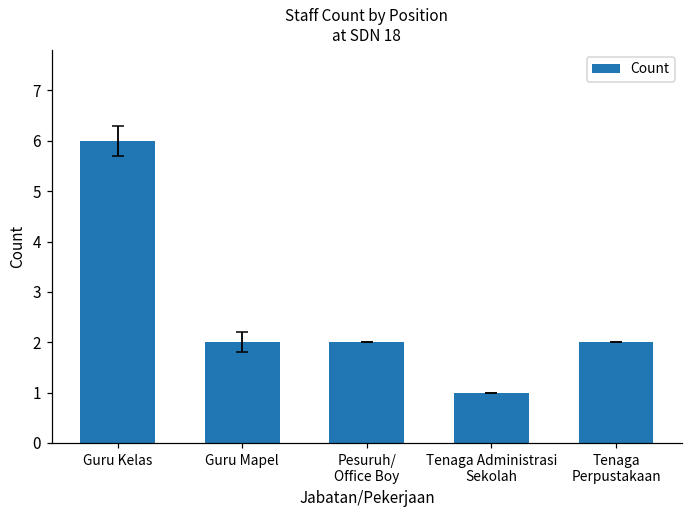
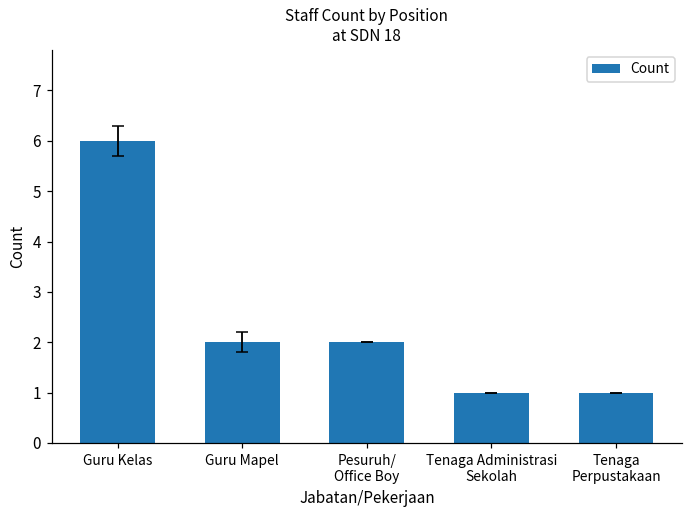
  {
    "Count": {
      "Guru Kelas": 6,
      "Guru Mapel": 2,
      "Pesuruh/ Office Boy": 2,
      "Tenaga Administrasi Sekolah": 1,
-     "Tenaga Perpustakaan": 2
+     "Tenaga Perpustakaan": 1
    }
  }
